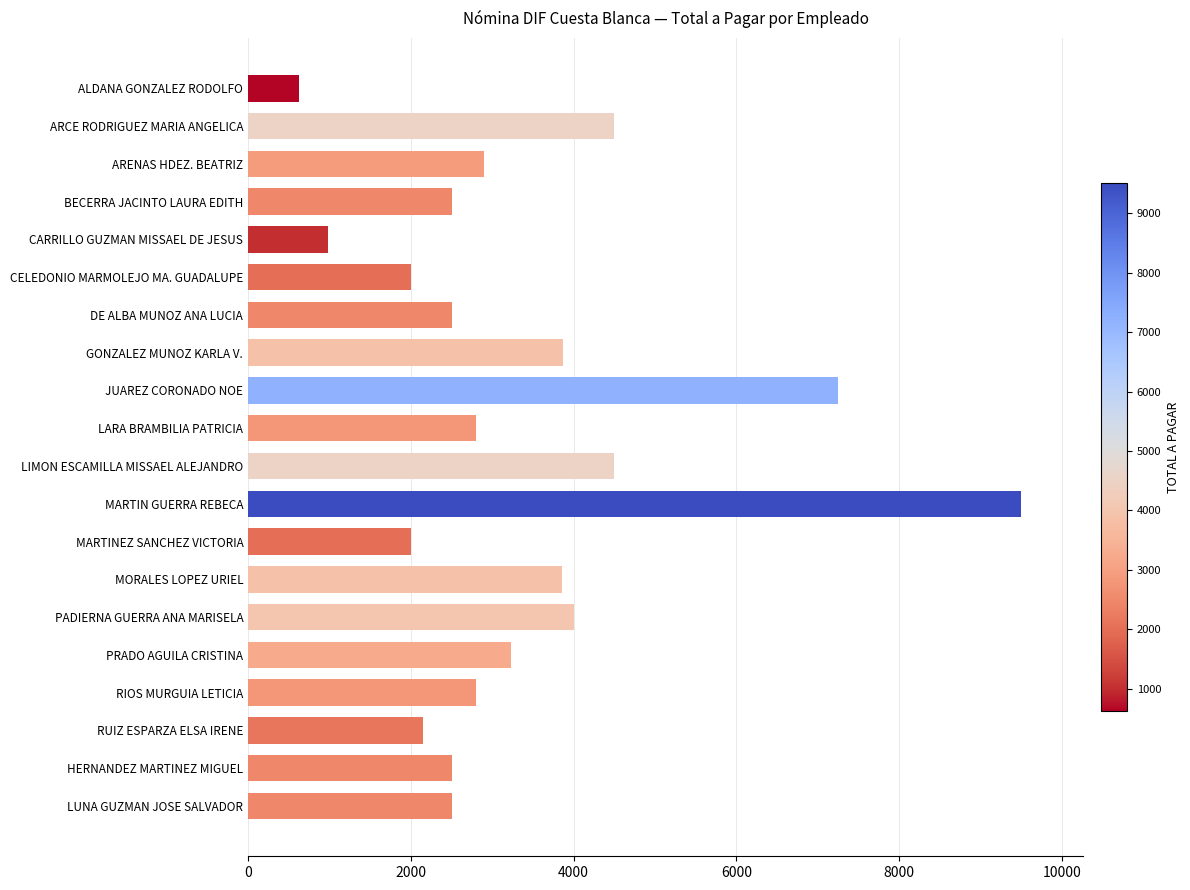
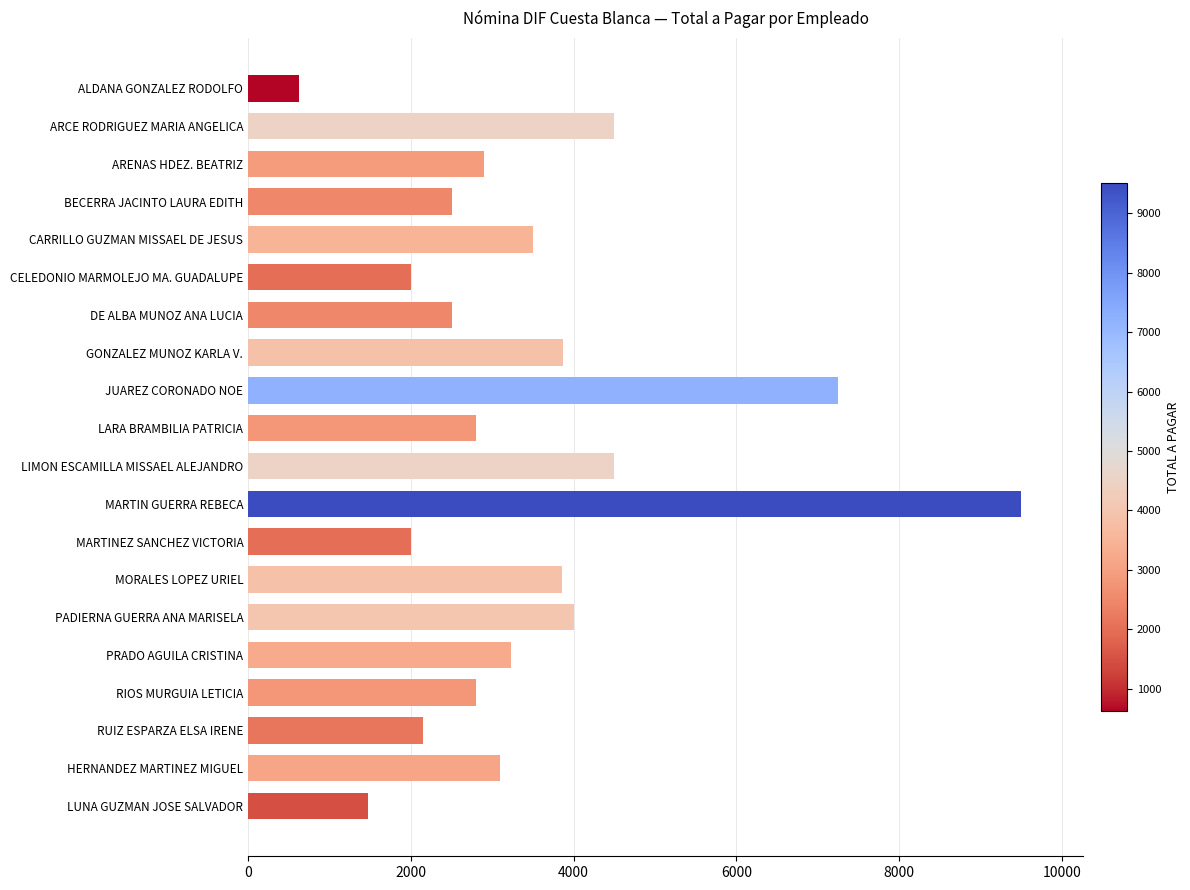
  {
    "ALDANA GONZALEZ RODOLFO": 600,
    "ARCE RODRIGUEZ MARIA ANGELICA": 4500,
    "ARENAS HDEZ. BEATRIZ": 2900,
    "BECERRA JACINTO LAURA EDITH": 2500,
-   "CARRILLO GUZMAN MISSAEL DE JESUS": 1000,
+   "CARRILLO GUZMAN MISSAEL DE JESUS": 3500,
    "CELEDONIO MARMOLEJO MA. GUADALUPE": 2000,
    "DE ALBA MUNOZ ANA LUCIA": 2500,
    "GONZALEZ MUNOZ KARLA V.": 3900,
    "JUAREZ CORONADO NOE": 7200,
    "LARA BRAMBILIA PATRICIA": 2800,
    "LIMON ESCAMILLA MISSAEL ALEJANDRO": 4500,
    "MARTIN GUERRA REBECA": 9500,
    "MARTINEZ SANCHEZ VICTORIA": 2000,
    "MORALES LOPEZ URIEL": 3900,
    "PADIERNA GUERRA ANA MARISELA": 4000,
    "PRADO AGUILA CRISTINA": 3200,
    "RIOS MURGUIA LETICIA": 2800,
    "RUIZ ESPARZA ELSA IRENE": 2200,
-   "HERNANDEZ MARTINEZ MIGUEL": 2500,
-   "LUNA GUZMAN JOSE SALVADOR": 2500
+   "HERNANDEZ MARTINEZ MIGUEL": 3100,
+   "LUNA GUZMAN JOSE SALVADOR": 1500
  }
